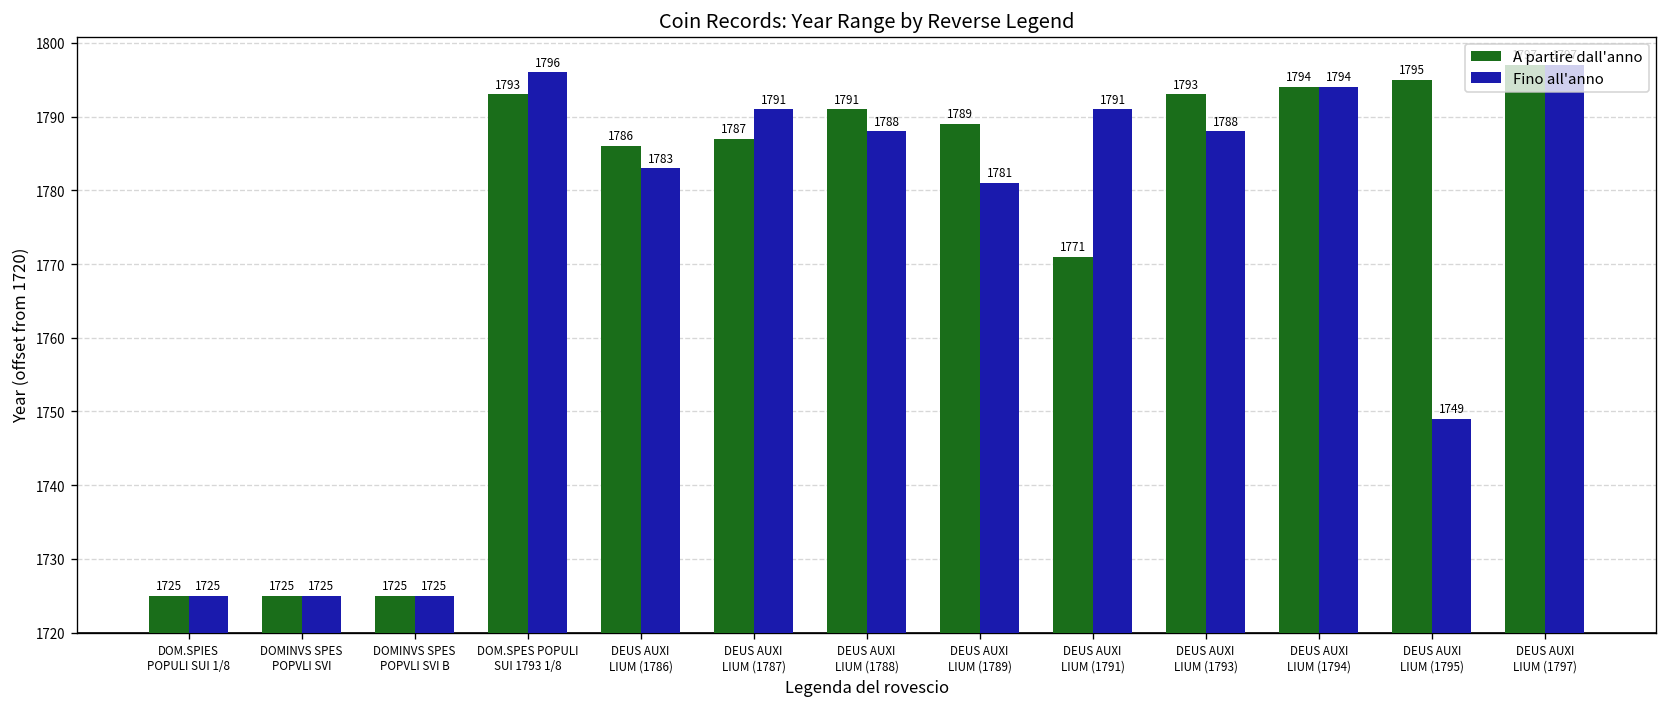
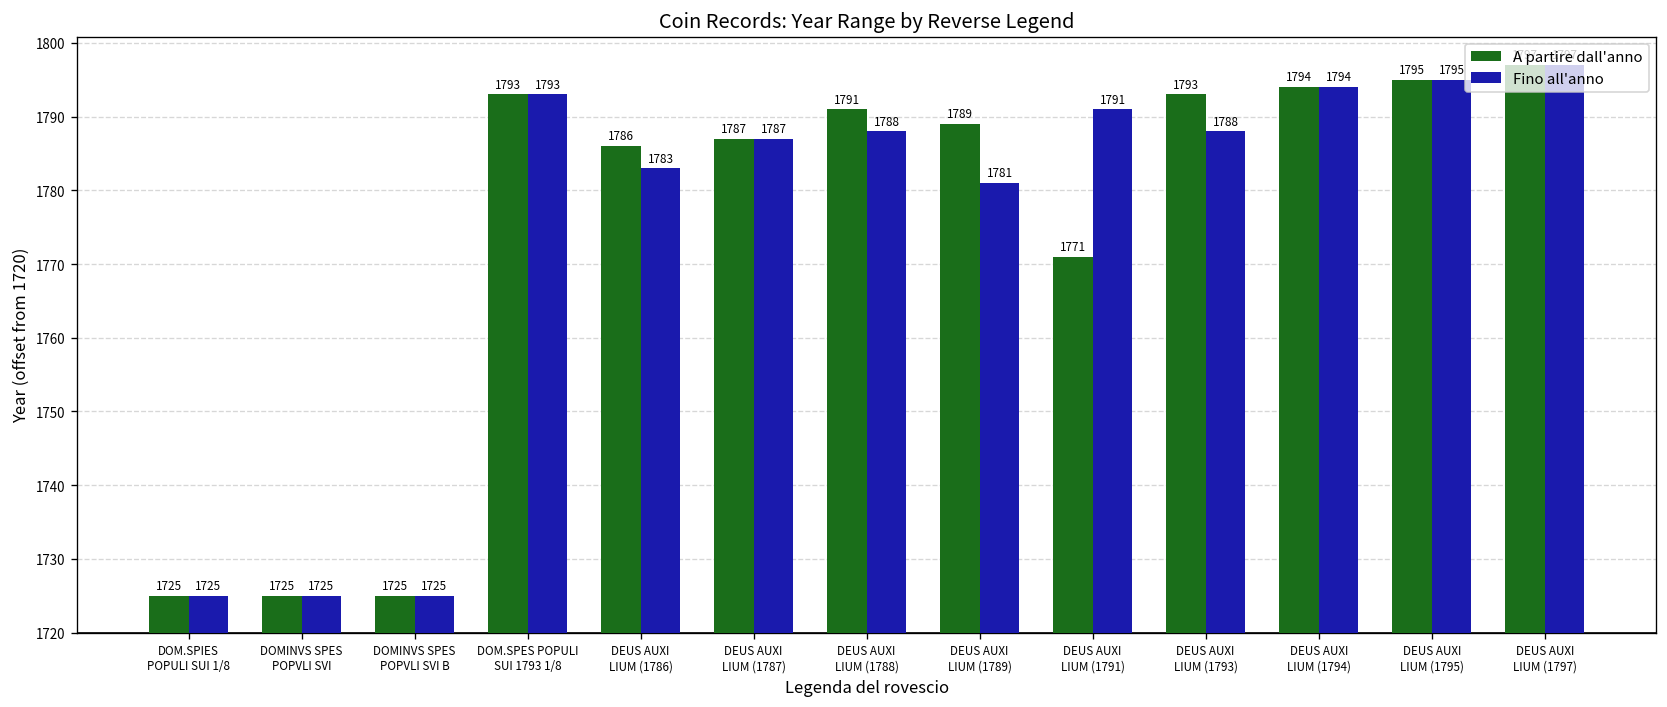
  {
    "Fino all'anno": {
-     "DOM.SPES POPULI SUI 1793 1/8": 1796,
-     "DEUS AUXI LIUM (1787)": 1791,
-     "DEUS AUXI LIUM (1795)": 1749
+     "DOM.SPES POPULI SUI 1793 1/8": 1793,
+     "DEUS AUXI LIUM (1787)": 1787,
+     "DEUS AUXI LIUM (1795)": 1795
    }
  }
